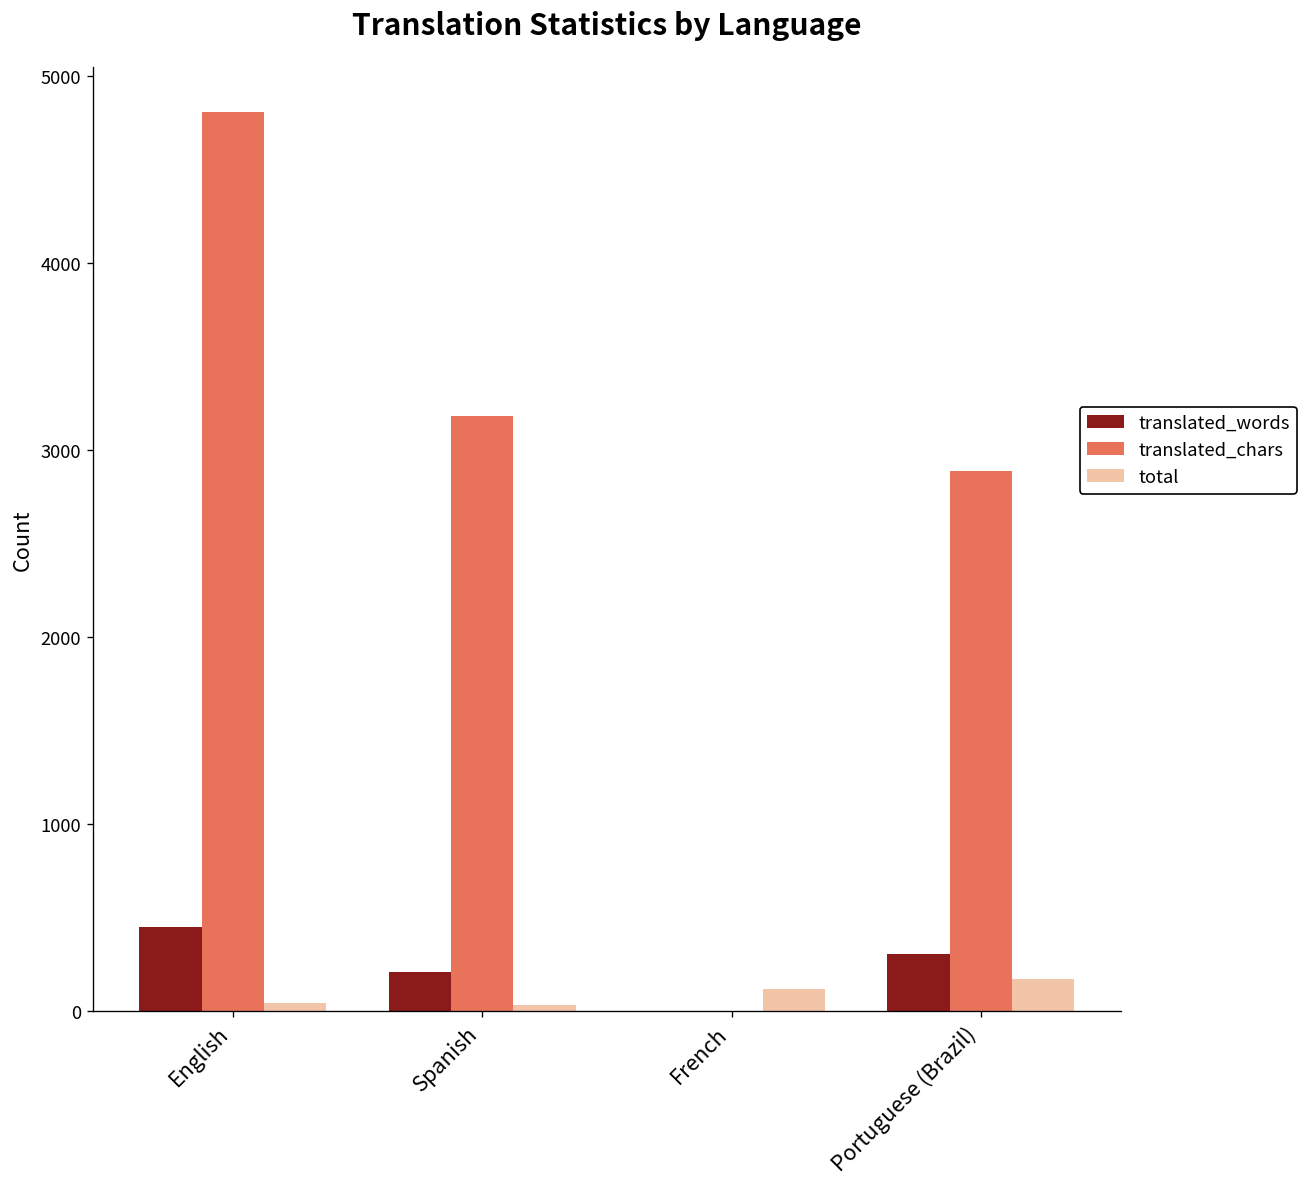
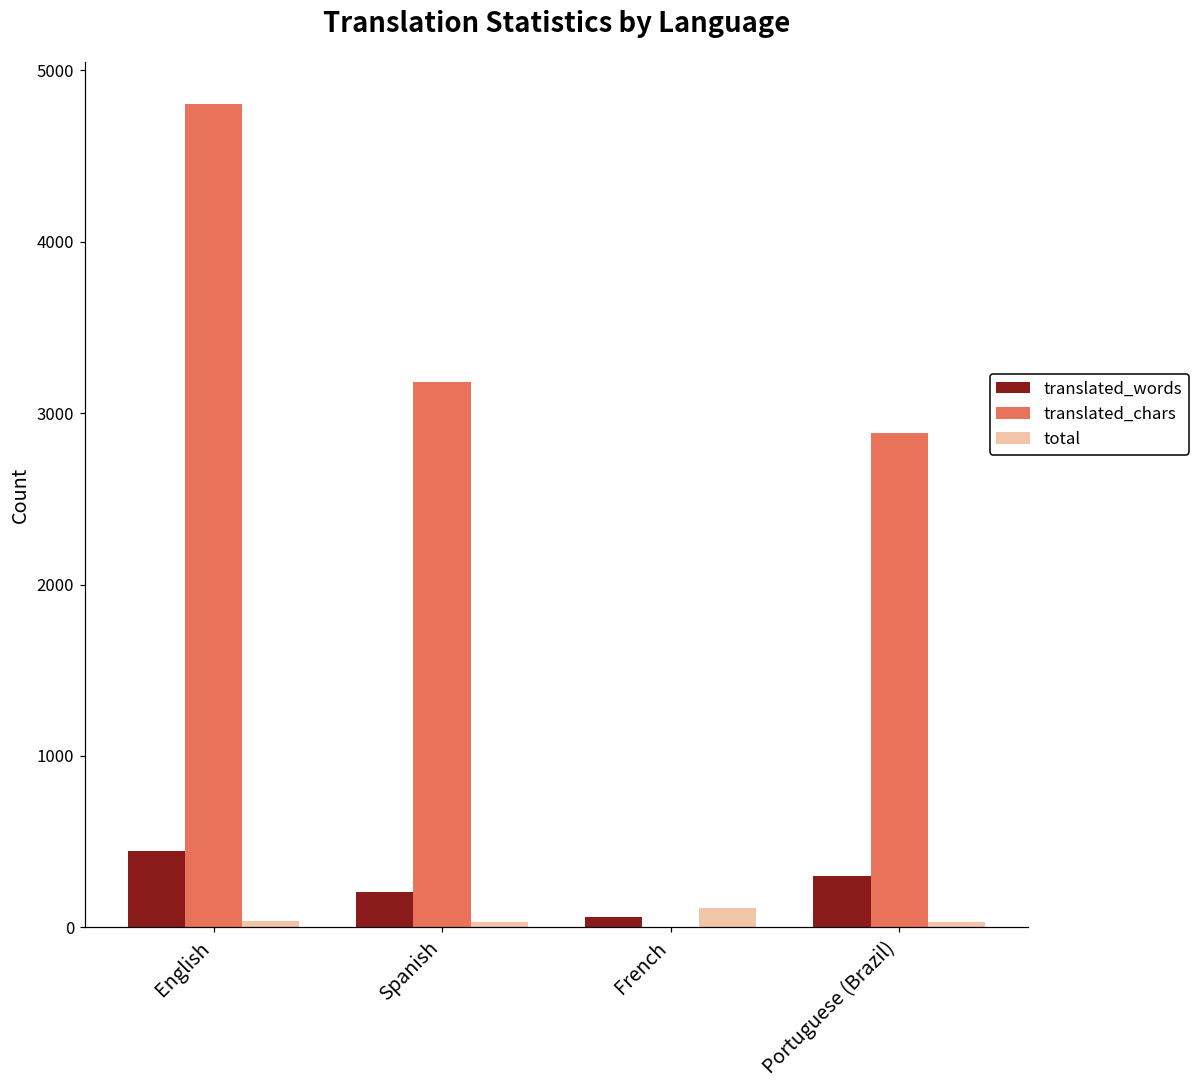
  {
    "translated_words": {
      "English": 450,
      "Spanish": 210,
-     "French": 0,
+     "French": 60,
      "Portuguese (Brazil)": 300
    },
    "translated_chars": {
      "English": 4810,
      "Spanish": 3180,
      "French": 0,
      "Portuguese (Brazil)": 2890
    },
    "total": {
      "English": 40,
      "Spanish": 30,
      "French": 120,
-     "Portuguese (Brazil)": 170
+     "Portuguese (Brazil)": 30
    }
  }
